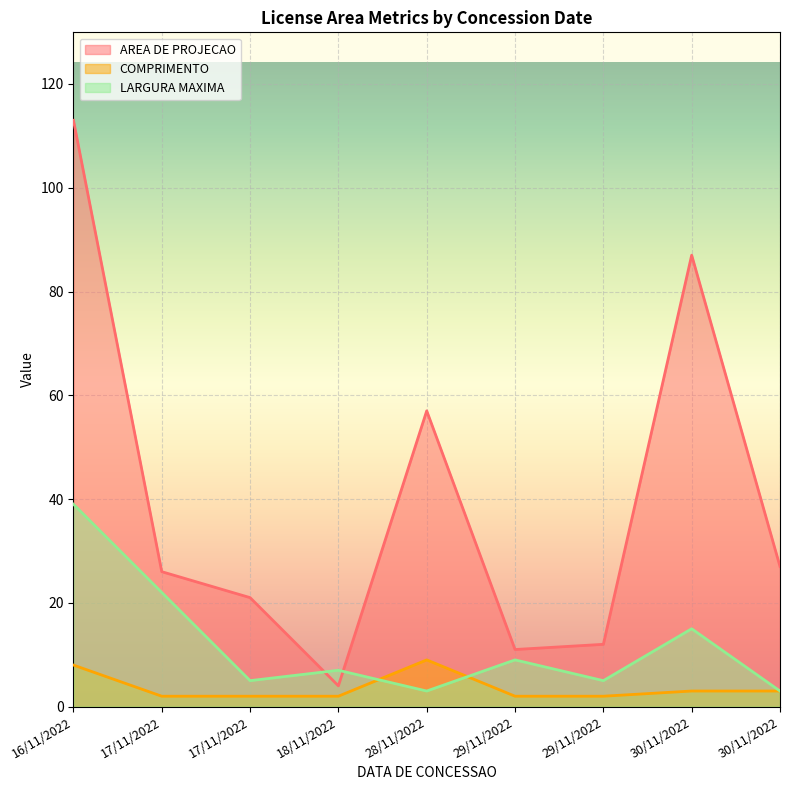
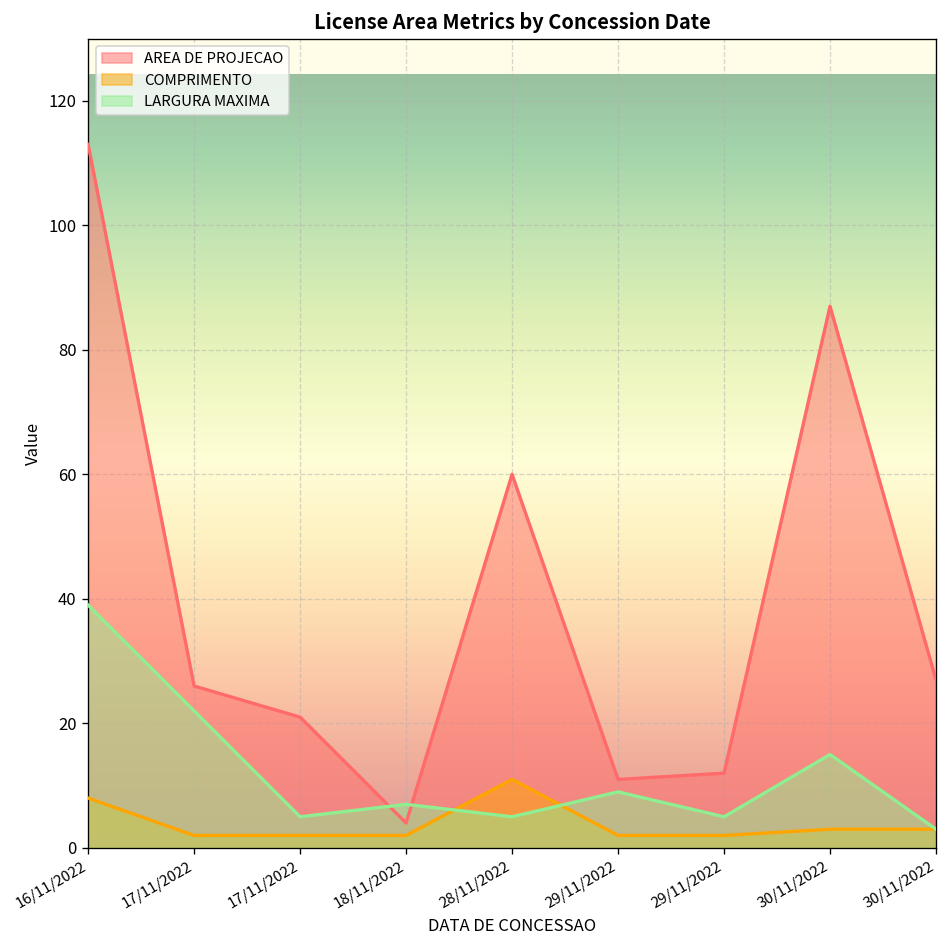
  {
    "AREA DE PROJECAO": {
      "16/11/2022": 113,
      "18/11/2022": 4,
-     "28/11/2022": 57
+     "28/11/2022": 60
    },
    "COMPRIMENTO": {
      "16/11/2022": 8,
      "18/11/2022": 2,
-     "28/11/2022": 9
+     "28/11/2022": 11
    },
    "LARGURA MAXIMA": {
      "16/11/2022": 39,
      "18/11/2022": 7,
-     "28/11/2022": 3
+     "28/11/2022": 5
    }
  }
